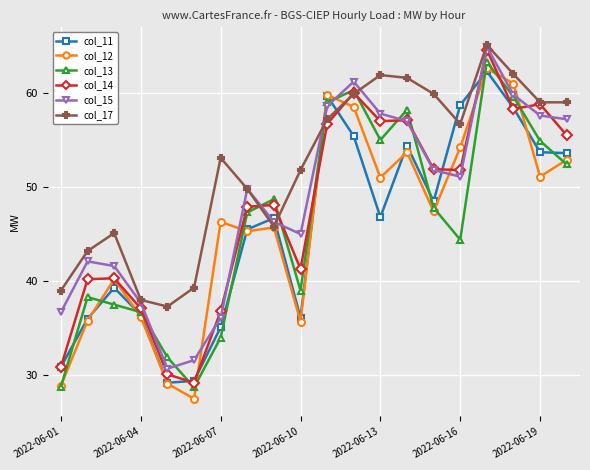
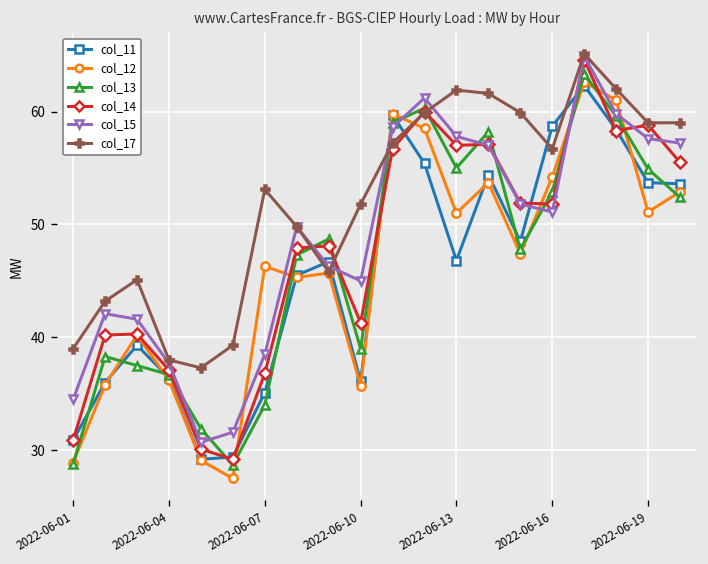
  {
    "col_11": {
      "2022-06-07": 35,
      "2022-06-10": 36,
      "2022-06-13": 47,
      "2022-06-16": 59,
      "2022-06-19": 54
    },
    "col_12": {
      "2022-06-07": 46,
      "2022-06-10": 36,
      "2022-06-13": 51,
      "2022-06-16": 54,
      "2022-06-19": 51
    },
    "col_13": {
      "2022-06-04": 37,
      "2022-06-07": 34,
      "2022-06-10": 39,
      "2022-06-13": 55,
-     "2022-06-16": 44,
+     "2022-06-16": 53,
      "2022-06-19": 55
    },
    "col_14": {
      "2022-06-04": 37,
      "2022-06-07": 37,
      "2022-06-10": 41,
      "2022-06-13": 57,
      "2022-06-16": 52
    },
    "col_15": {
-     "2022-06-01": 37,
+     "2022-06-01": 35,
      "2022-06-04": 38,
-     "2022-06-07": 36,
+     "2022-06-07": 39,
      "2022-06-10": 45,
      "2022-06-13": 58,
      "2022-06-16": 51,
      "2022-06-19": 58
    },
    "col_17": {
      "2022-06-01": 39,
      "2022-06-04": 38,
      "2022-06-07": 53,
      "2022-06-10": 52,
      "2022-06-13": 62,
      "2022-06-16": 57
    }
  }
